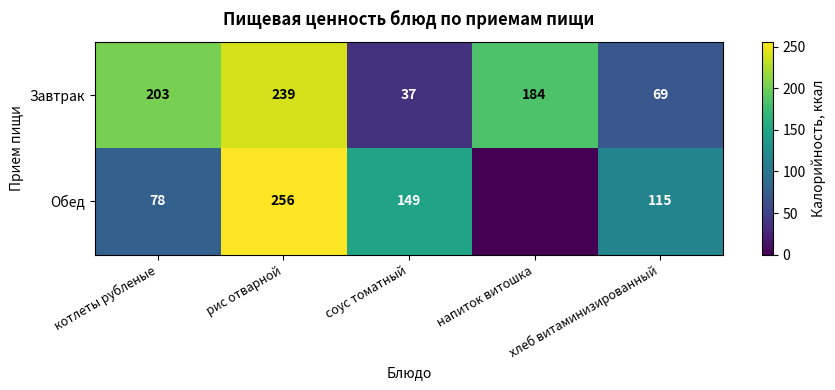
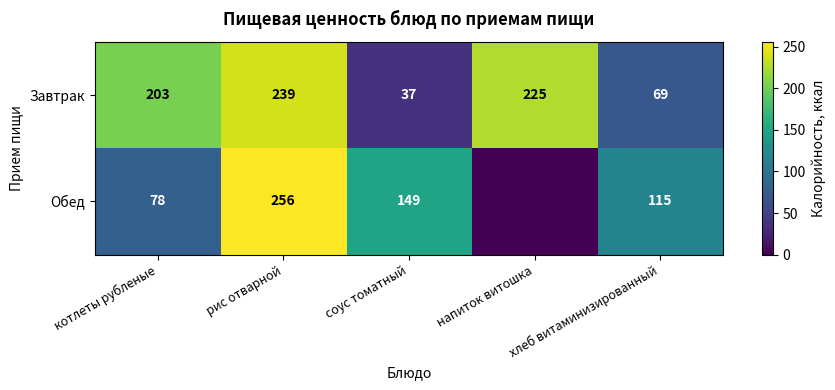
  {
    "Завтрак": {
      "котлеты рубленые": 203,
      "рис отварной": 239,
      "соус томатный": 37,
-     "напиток витошка": 184,
+     "напиток витошка": 225,
      "хлеб витаминизированный": 69
    },
    "Обед": {
      "котлеты рубленые": 78,
      "рис отварной": 256,
      "соус томатный": 149,
      "хлеб витаминизированный": 115
    }
  }
